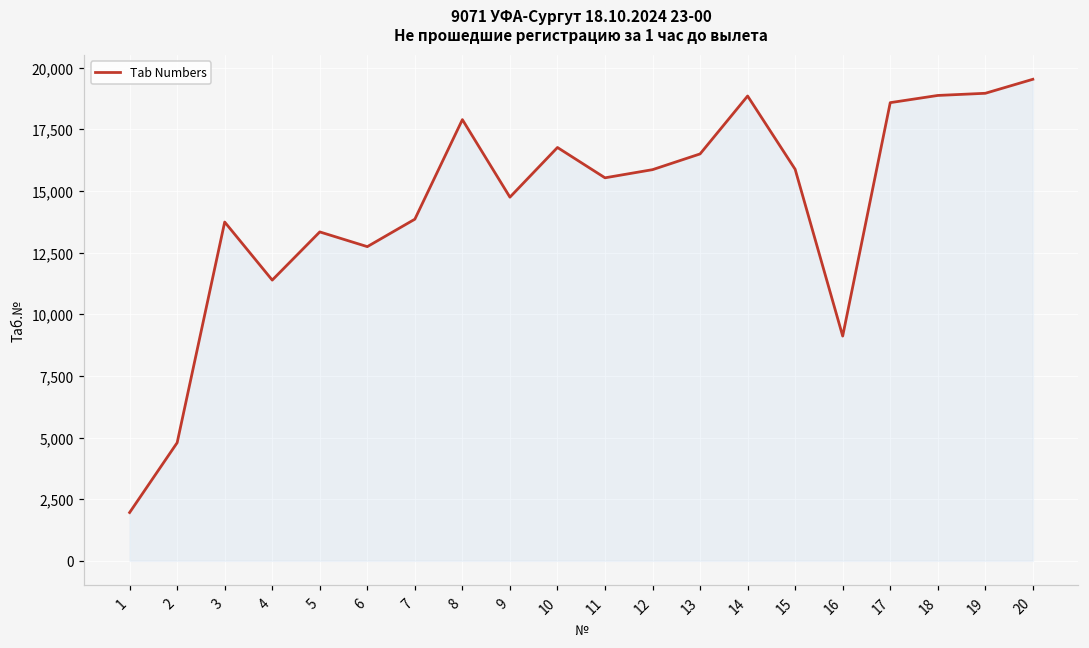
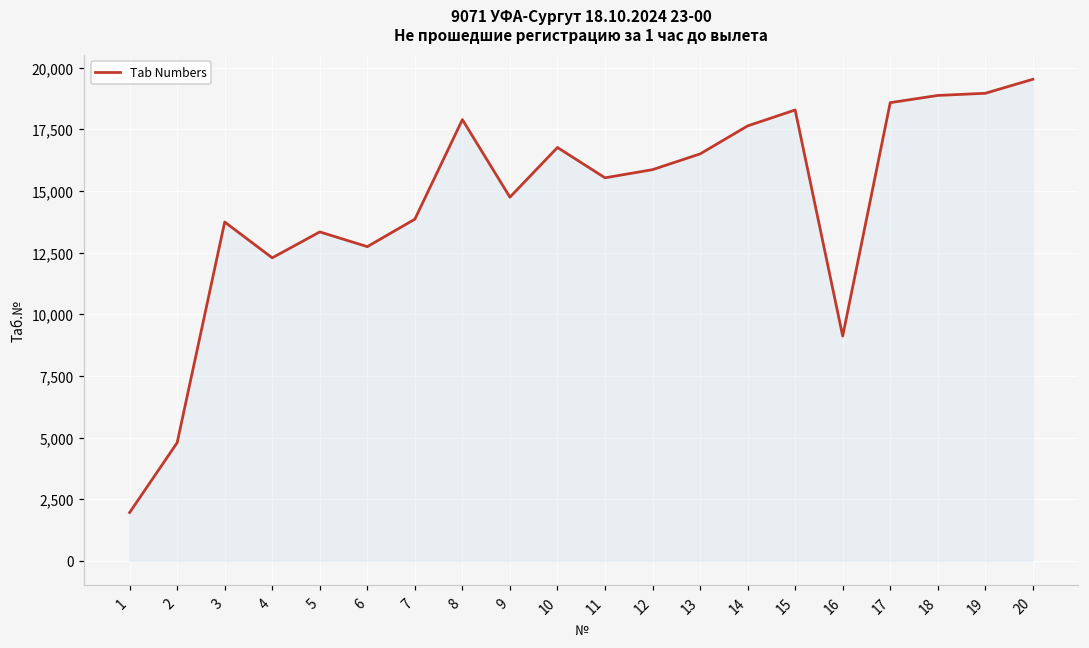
  {
    "1": "2,000",
    "2": "4,800",
    "3": "13,700",
-   "4": "11,400",
+   "4": "12,300",
    "5": "13,300",
    "6": "12,700",
    "7": "13,900",
    "8": "17,900",
    "9": "14,700",
    "10": "16,800",
    "11": "15,500",
    "12": "15,900",
    "13": "16,500",
-   "14": "18,900",
-   "15": "15,900",
+   "14": "17,600",
+   "15": "18,300",
    "16": "9,100",
    "17": "18,600",
    "18": "18,900",
    "19": "19,000",
    "20": "19,500"
  }
